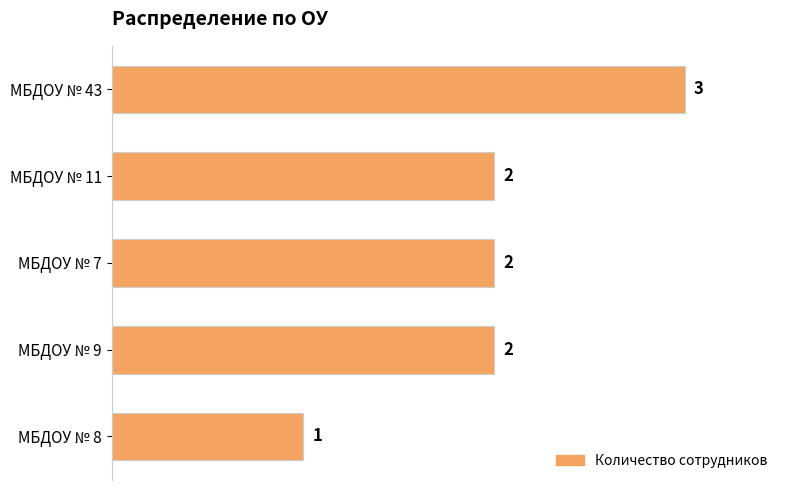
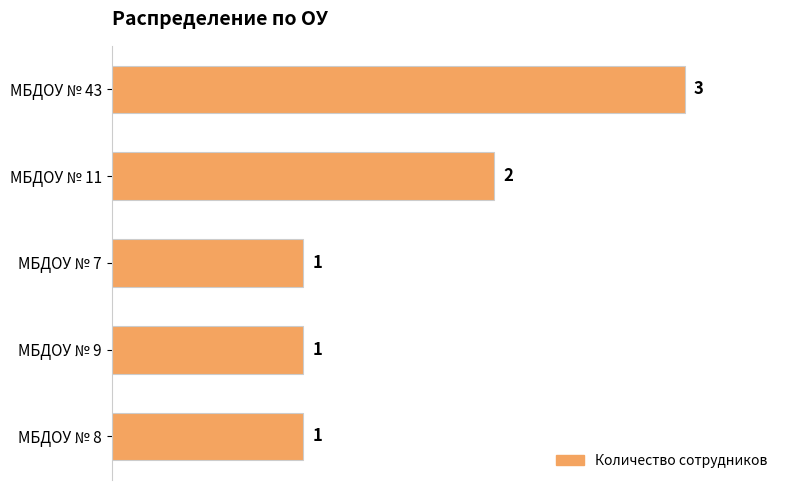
  {
    "МБДОУ № 43": 3,
    "МБДОУ № 11": 2,
-   "МБДОУ № 7": 2,
-   "МБДОУ № 9": 2,
+   "МБДОУ № 7": 1,
+   "МБДОУ № 9": 1,
    "МБДОУ № 8": 1
  }
